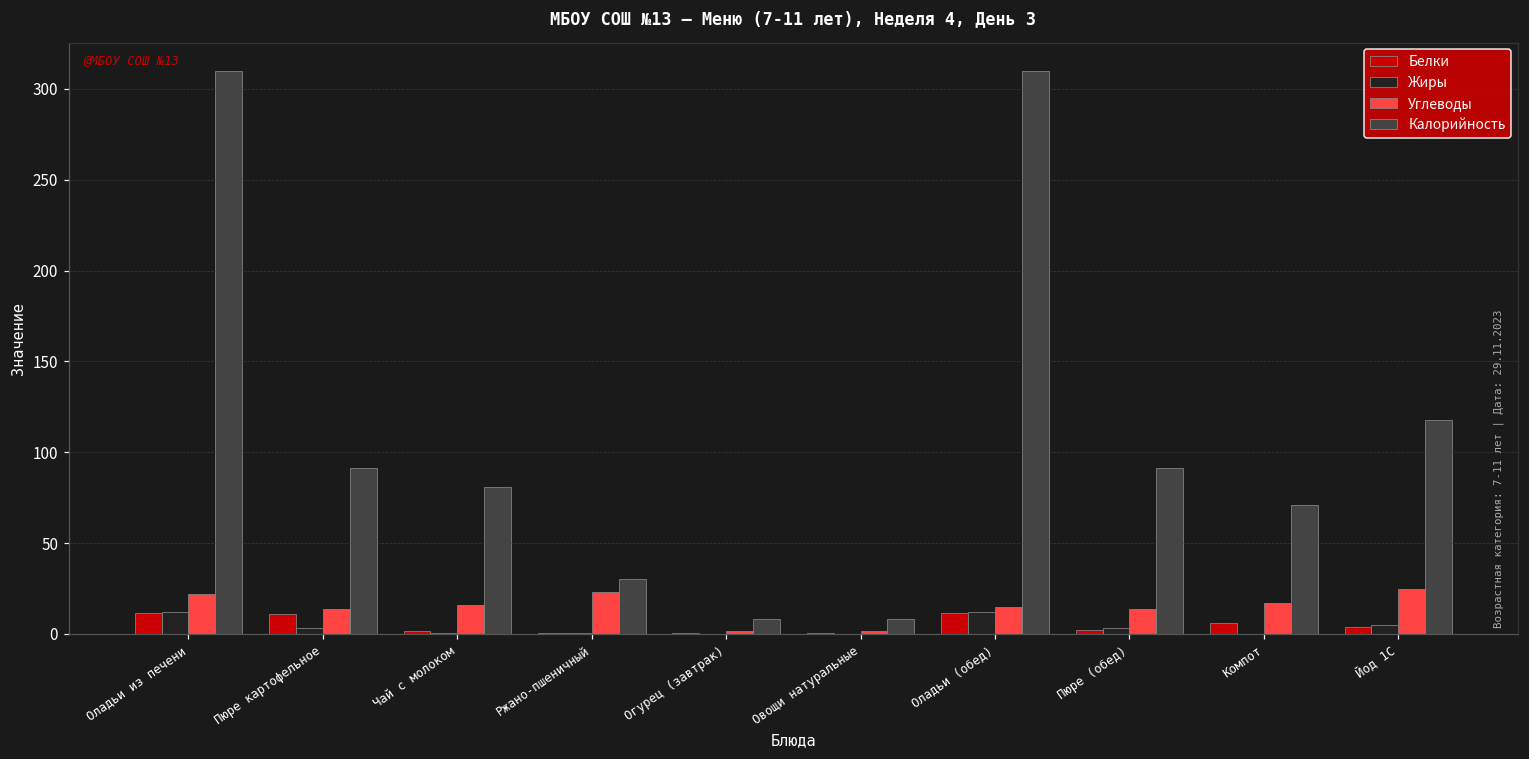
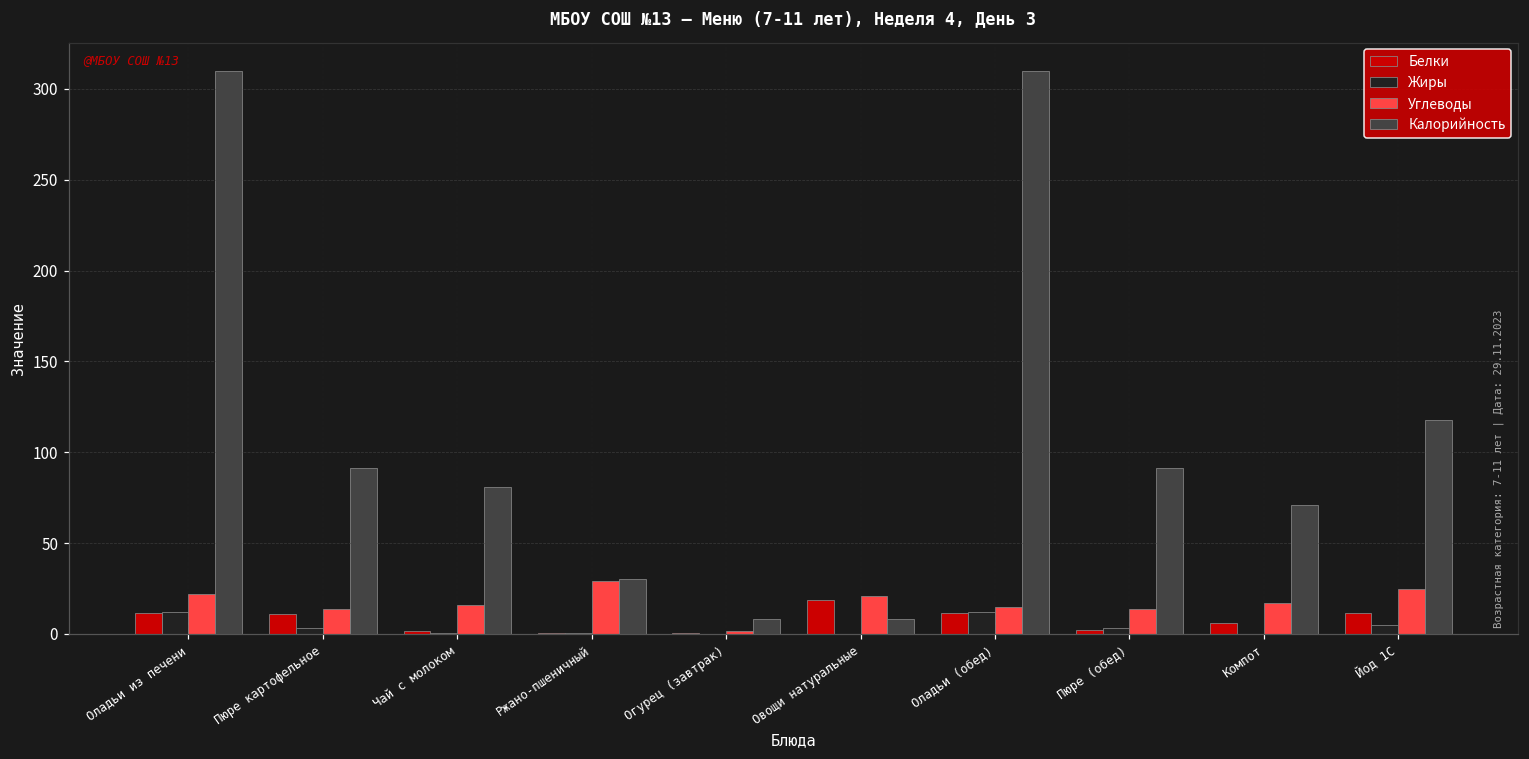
  {
    "Белки": {
      "Оладьи из печени": 12,
      "Пюре картофельное": 11,
-     "Овощи натуральные": 0,
+     "Овощи натуральные": 19,
      "Оладьи (обед)": 12,
      "Пюре (обед)": 2,
      "Компот": 6,
-     "Йод 1С": 4
+     "Йод 1С": 11
    },
    "Углеводы": {
      "Оладьи из печени": 22,
      "Пюре картофельное": 14,
      "Чай с молоком": 16,
-     "Ржано-пшеничный": 23,
-     "Овощи натуральные": 2,
+     "Ржано-пшеничный": 29,
+     "Овощи натуральные": 21,
      "Оладьи (обед)": 15,
      "Пюре (обед)": 14,
      "Компот": 17,
      "Йод 1С": 25
    }
  }
